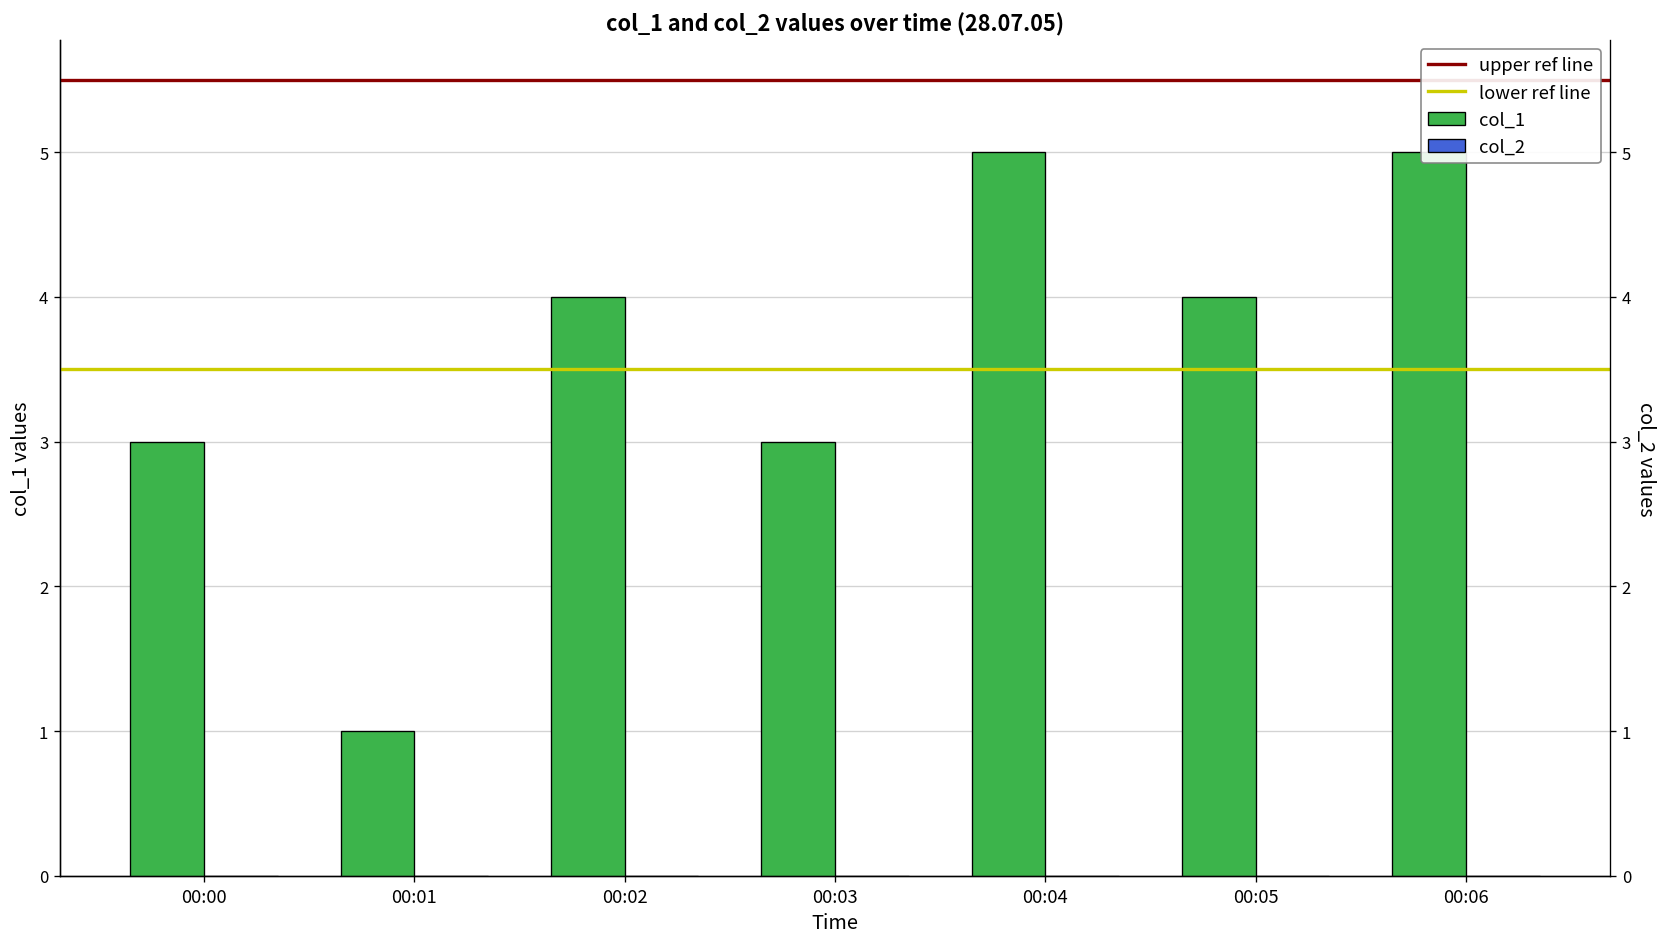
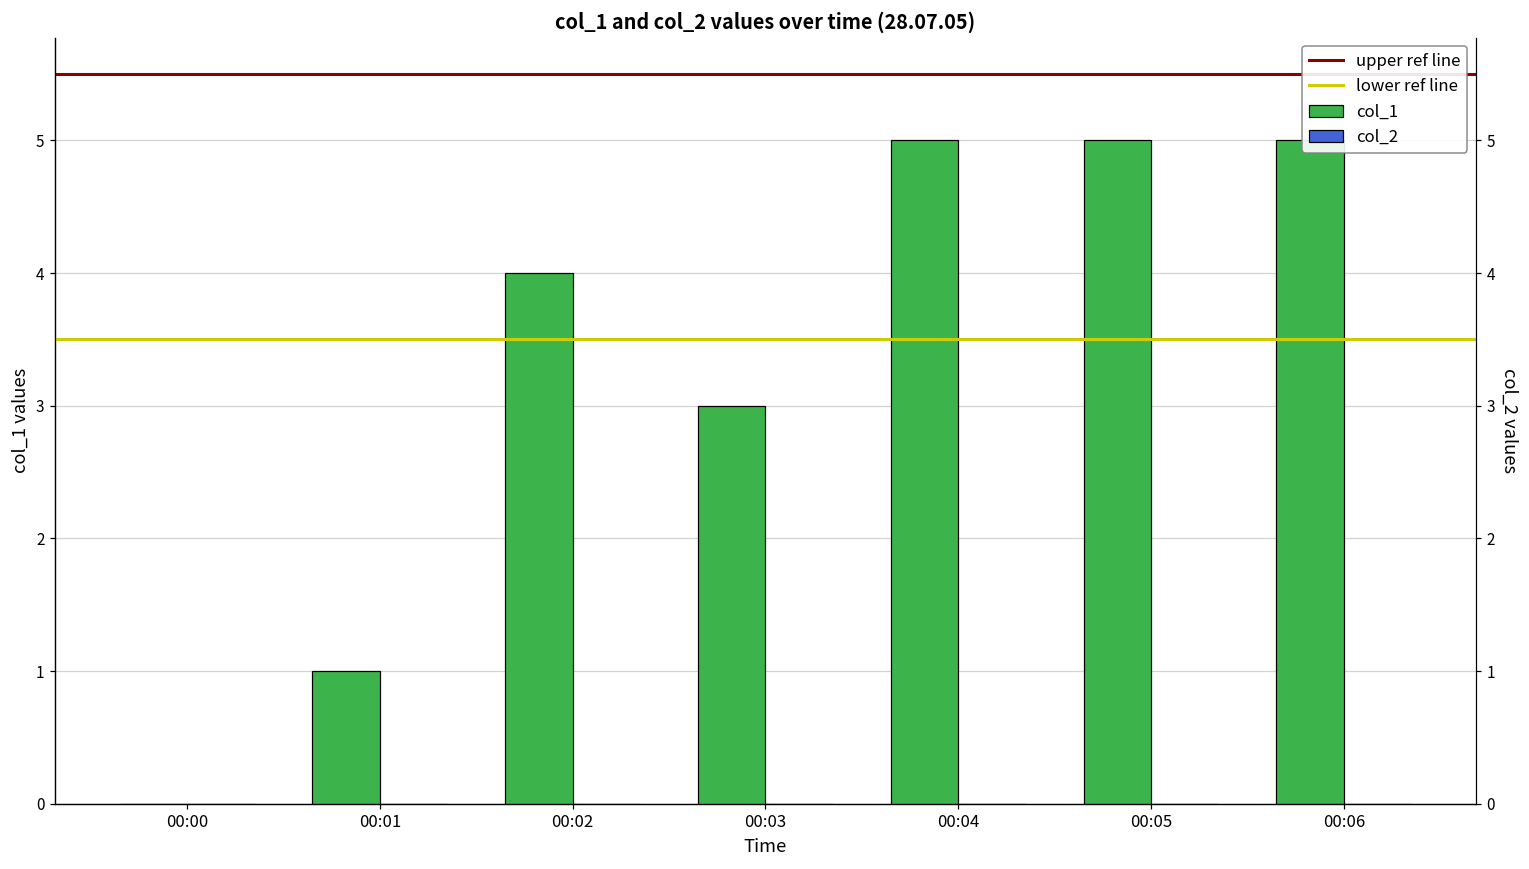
  {
    "col_1": {
-     "00:00": 3,
+     "00:00": 0,
      "00:01": 1,
      "00:02": 4,
      "00:03": 3,
      "00:04": 5,
-     "00:05": 4
+     "00:05": 5
    },
    "col_2": {
      "00:00": 0,
      "00:01": 0,
      "00:02": 0,
      "00:03": 0,
      "00:04": 0,
      "00:05": 0,
      "00:06": 0
    }
  }
